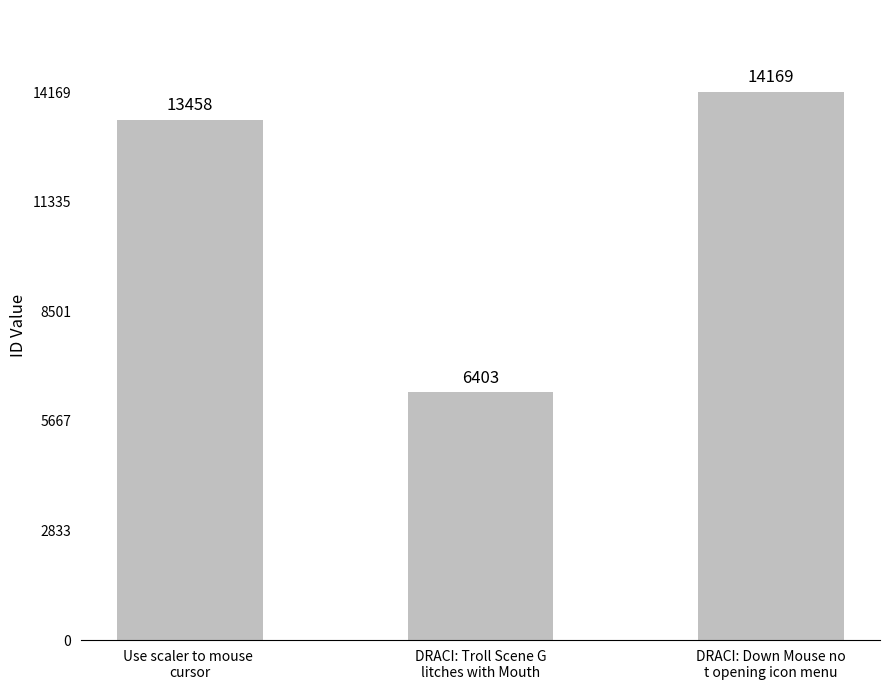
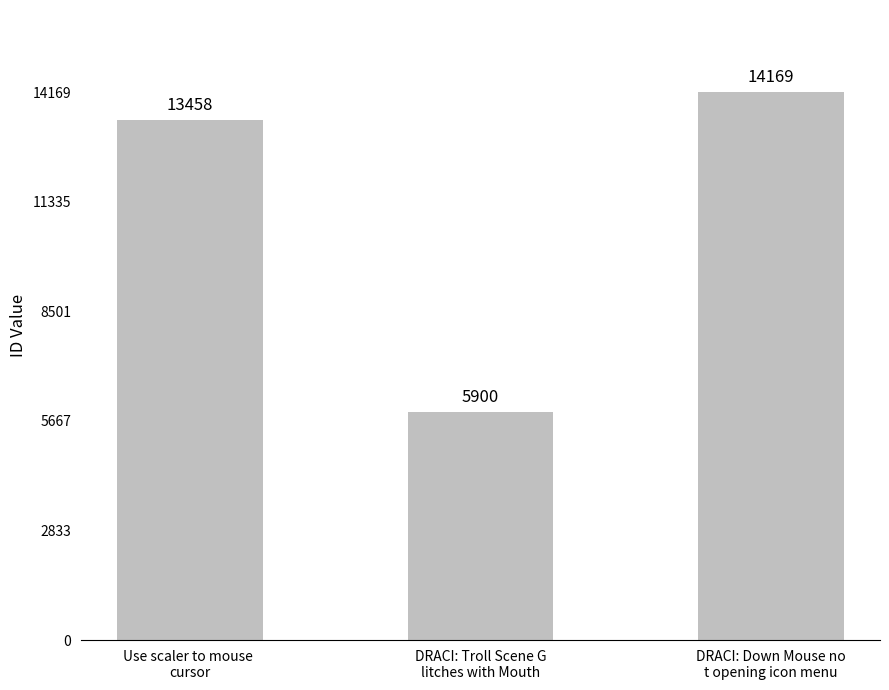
  {
    "Use scaler to mouse cursor": 13458,
-   "DRACI: Troll Scene G litches with Mouth": 6403,
+   "DRACI: Troll Scene G litches with Mouth": 5900,
    "DRACI: Down Mouse no t opening icon menu": 14169
  }
